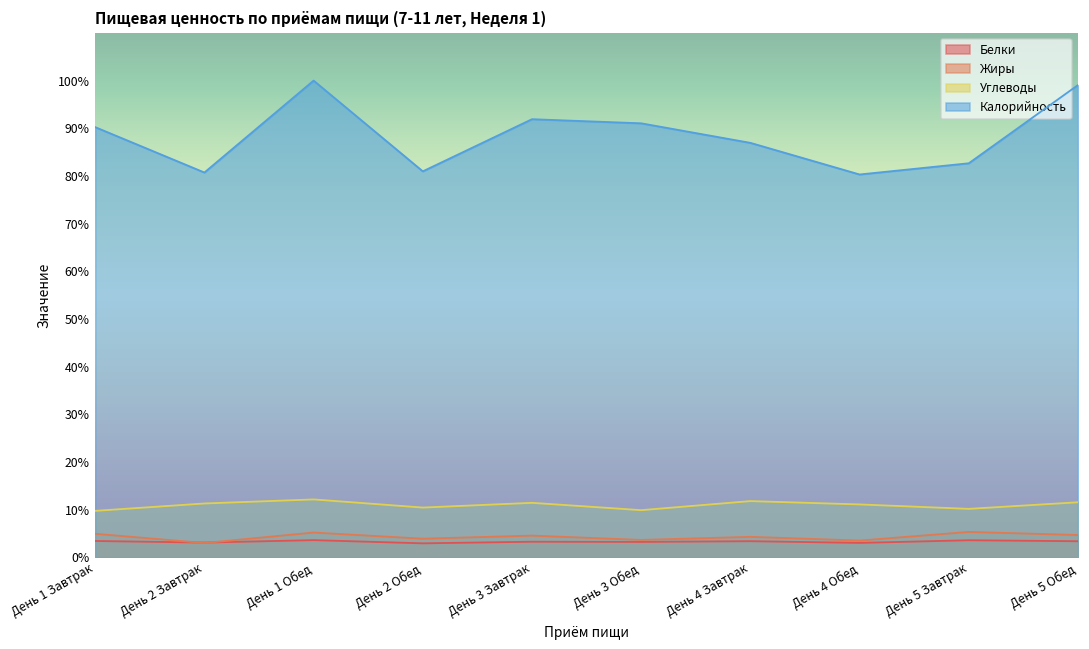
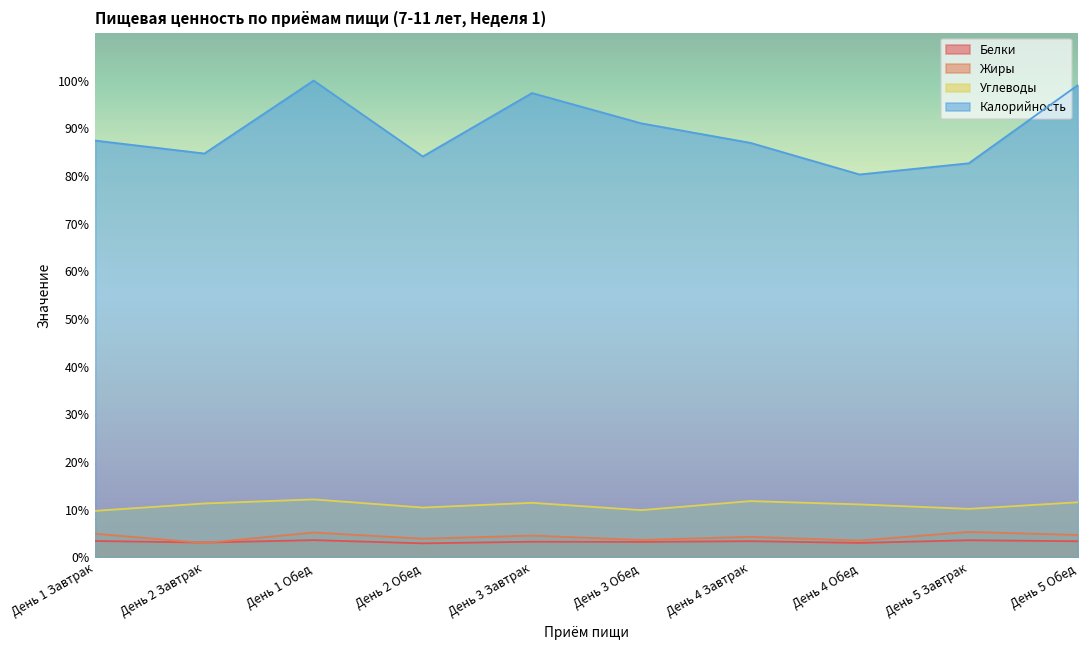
  {
    "Углеводы": {
      "День 1 Завтрак": "10%",
      "День 2 Завтрак": "11%",
      "День 1 Обед": "12%",
      "День 2 Обед": "10%",
      "День 3 Завтрак": "11%",
      "День 3 Обед": "10%",
      "День 4 Завтрак": "12%",
      "День 4 Обед": "11%",
      "День 5 Завтрак": "10%",
      "День 5 Обед": "12%"
    },
    "Калорийность": {
-     "День 1 Завтрак": "90%",
-     "День 2 Завтрак": "81%",
+     "День 1 Завтрак": "87%",
+     "День 2 Завтрак": "85%",
      "День 1 Обед": "100%",
-     "День 2 Обед": "81%",
-     "День 3 Завтрак": "92%",
+     "День 2 Обед": "84%",
+     "День 3 Завтрак": "97%",
      "День 3 Обед": "91%",
      "День 4 Завтрак": "87%",
      "День 4 Обед": "80%",
      "День 5 Завтрак": "83%",
      "День 5 Обед": "99%"
    }
  }
